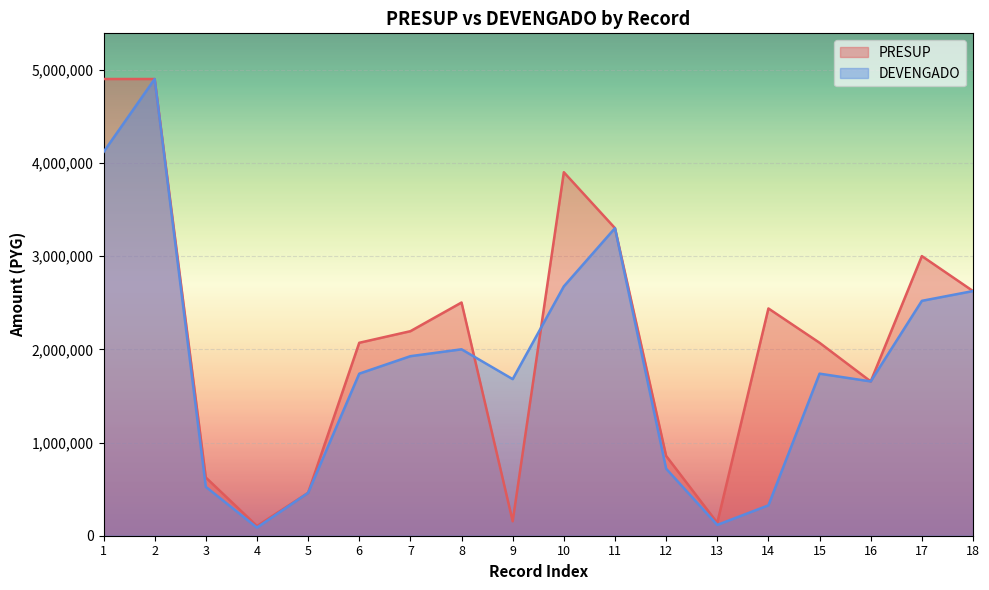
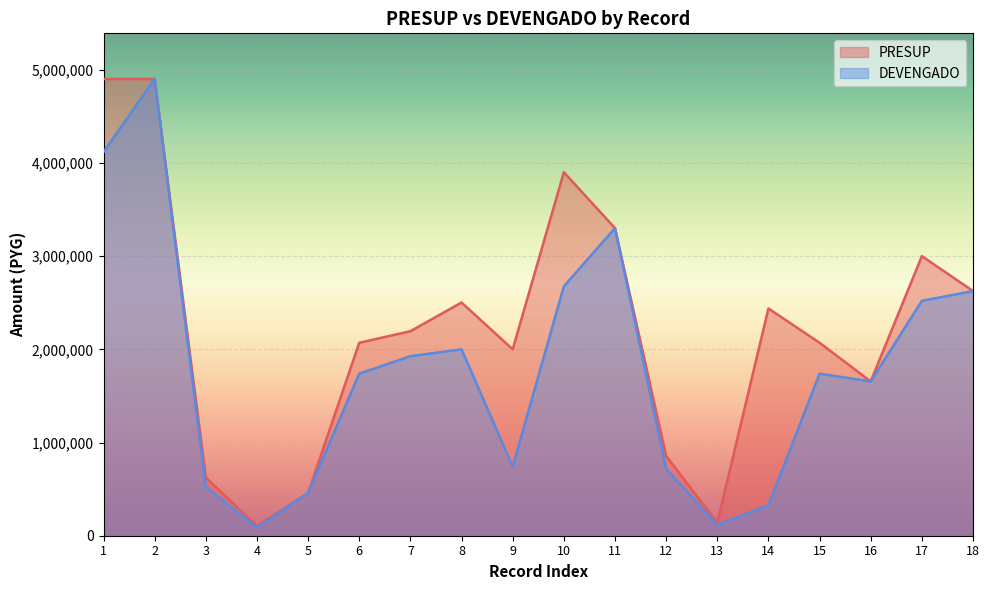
  {
    "PRESUP": {
      "1": "4,900,000",
      "3": "600,000",
      "6": "2,100,000",
      "7": "2,200,000",
      "8": "2,500,000",
-     "9": "200,000",
+     "9": "2,000,000",
      "10": "3,900,000",
      "12": "900,000",
      "14": "2,400,000",
      "15": "2,100,000",
      "17": "3,000,000"
    },
    "DEVENGADO": {
      "1": "4,100,000",
      "3": "500,000",
      "6": "1,700,000",
      "7": "1,900,000",
      "8": "2,000,000",
-     "9": "1,700,000",
+     "9": "700,000",
      "10": "2,700,000",
      "12": "700,000",
      "14": "300,000",
      "15": "1,700,000",
      "17": "2,500,000"
    }
  }
